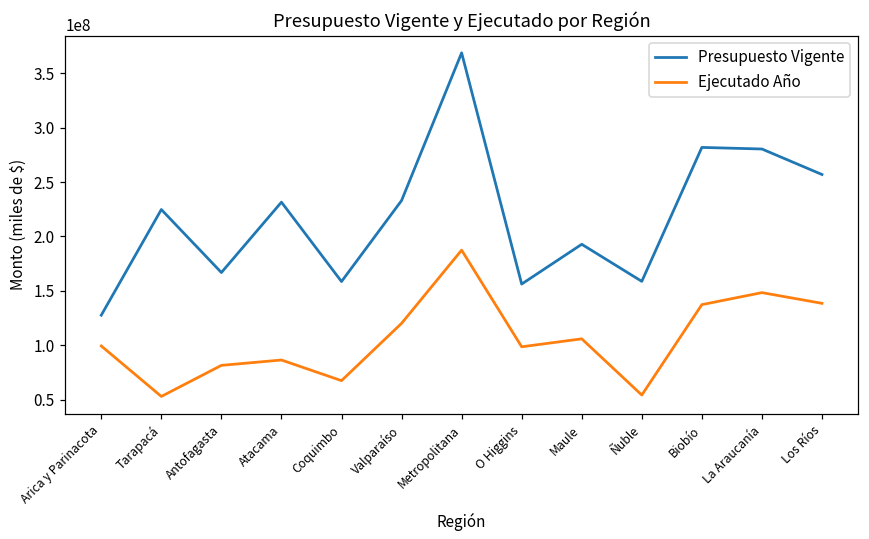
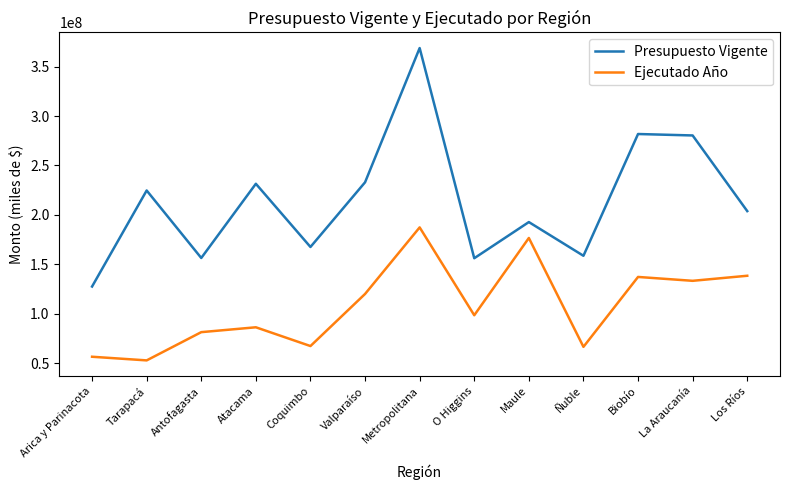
  {
    "Presupuesto Vigente": {
      "Arica y Parinacota": 130000000,
      "Tarapacá": 220000000,
-     "Antofagasta": 170000000,
+     "Antofagasta": 160000000,
      "Atacama": 230000000,
-     "Coquimbo": 160000000,
+     "Coquimbo": 170000000,
      "Valparaíso": 230000000,
      "Metropolitana": 370000000,
      "O Higgins": 160000000,
      "Maule": 190000000,
      "Ñuble": 160000000,
      "Biobío": 280000000,
      "La Araucanía": 280000000,
-     "Los Ríos": 260000000
+     "Los Ríos": 200000000
    },
    "Ejecutado Año": {
-     "Arica y Parinacota": 100000000,
+     "Arica y Parinacota": 60000000,
      "Tarapacá": 50000000,
      "Antofagasta": 80000000,
      "Atacama": 90000000,
      "Coquimbo": 70000000,
      "Valparaíso": 120000000,
      "Metropolitana": 190000000,
      "O Higgins": 100000000,
-     "Maule": 110000000,
-     "Ñuble": 50000000,
+     "Maule": 180000000,
+     "Ñuble": 70000000,
      "Biobío": 140000000,
-     "La Araucanía": 150000000,
+     "La Araucanía": 130000000,
      "Los Ríos": 140000000
    }
  }
